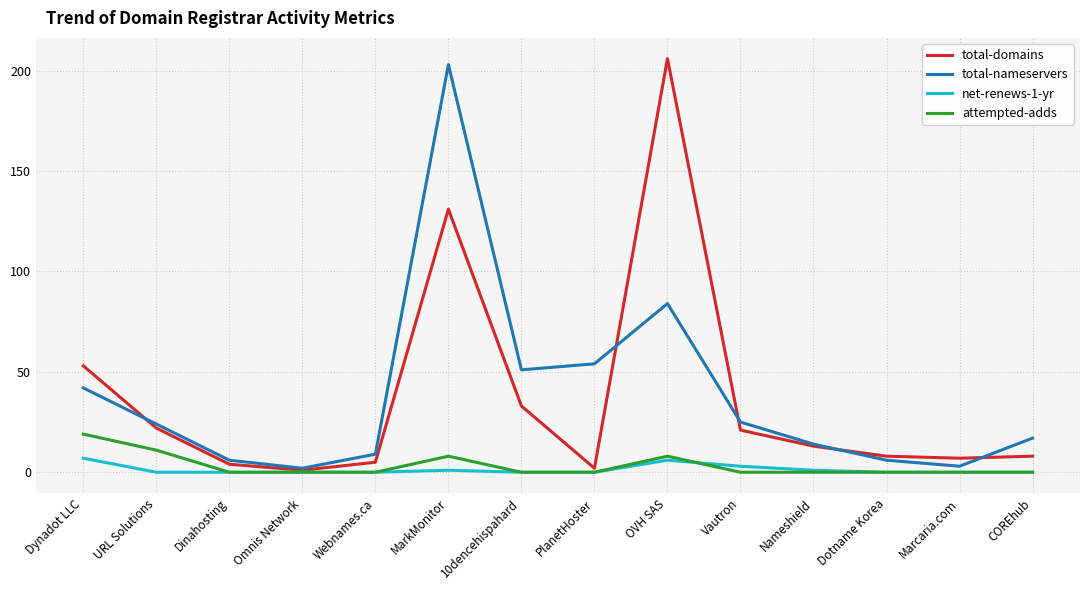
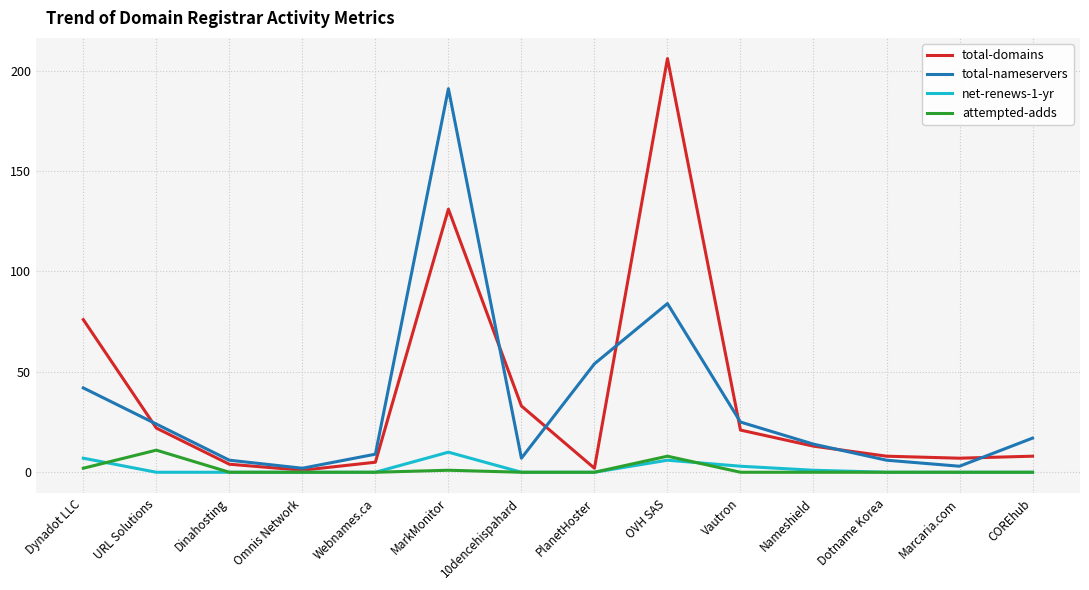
  {
    "total-domains": {
-     "Dynadot LLC": 53,
+     "Dynadot LLC": 76,
      "URL Solutions": 22,
      "Dinahosting": 4,
      "Webnames.ca": 5,
      "MarkMonitor": 131,
      "10dencehispahard": 33,
      "PlanetHoster": 2,
      "OVH SAS": 206,
      "Vautron": 21,
      "Dotname Korea": 8,
      "Marcaria.com": 7,
      "COREhub": 8
    },
    "total-nameservers": {
      "Dynadot LLC": 42,
      "URL Solutions": 24,
      "Dinahosting": 6,
      "Webnames.ca": 9,
-     "MarkMonitor": 203,
-     "10dencehispahard": 51,
+     "MarkMonitor": 191,
+     "10dencehispahard": 7,
      "PlanetHoster": 54,
      "OVH SAS": 84,
      "Vautron": 25,
      "Dotname Korea": 6,
      "Marcaria.com": 3,
      "COREhub": 17
    },
    "net-renews-1-yr": {
      "Dynadot LLC": 7,
      "URL Solutions": 0,
-     "MarkMonitor": 1,
+     "MarkMonitor": 10,
      "OVH SAS": 6,
      "Vautron": 3
    },
    "attempted-adds": {
-     "Dynadot LLC": 19,
+     "Dynadot LLC": 2,
      "URL Solutions": 11,
-     "MarkMonitor": 8,
+     "MarkMonitor": 1,
      "OVH SAS": 8,
      "Vautron": 0
    }
  }
